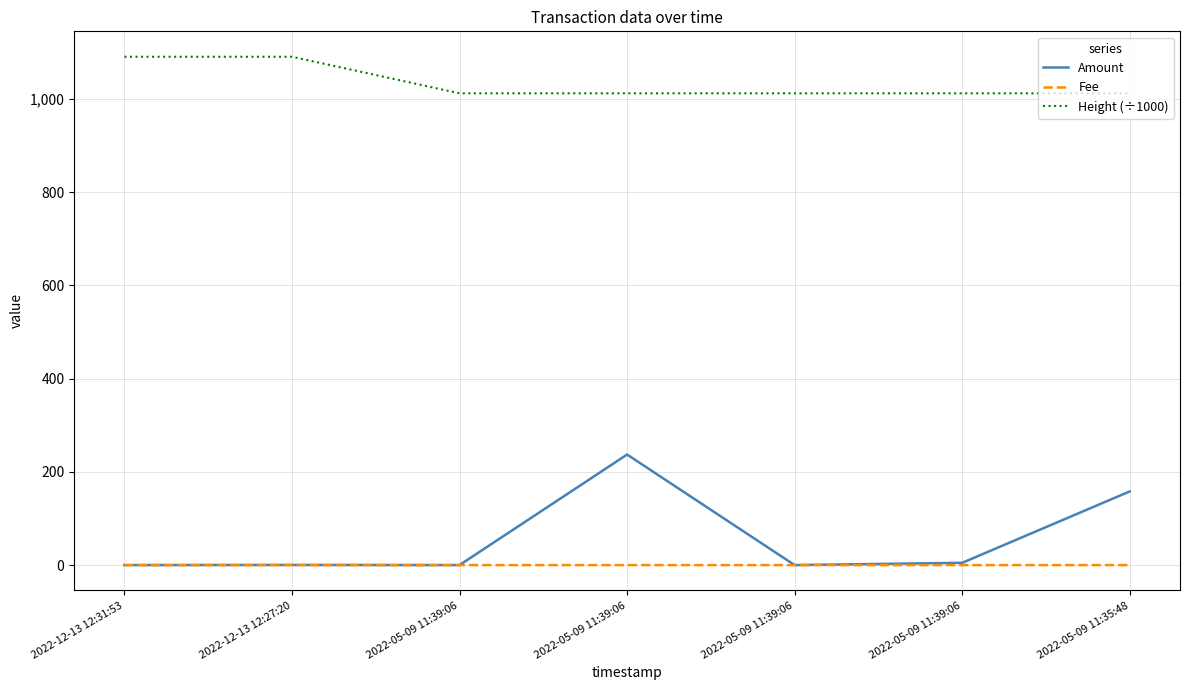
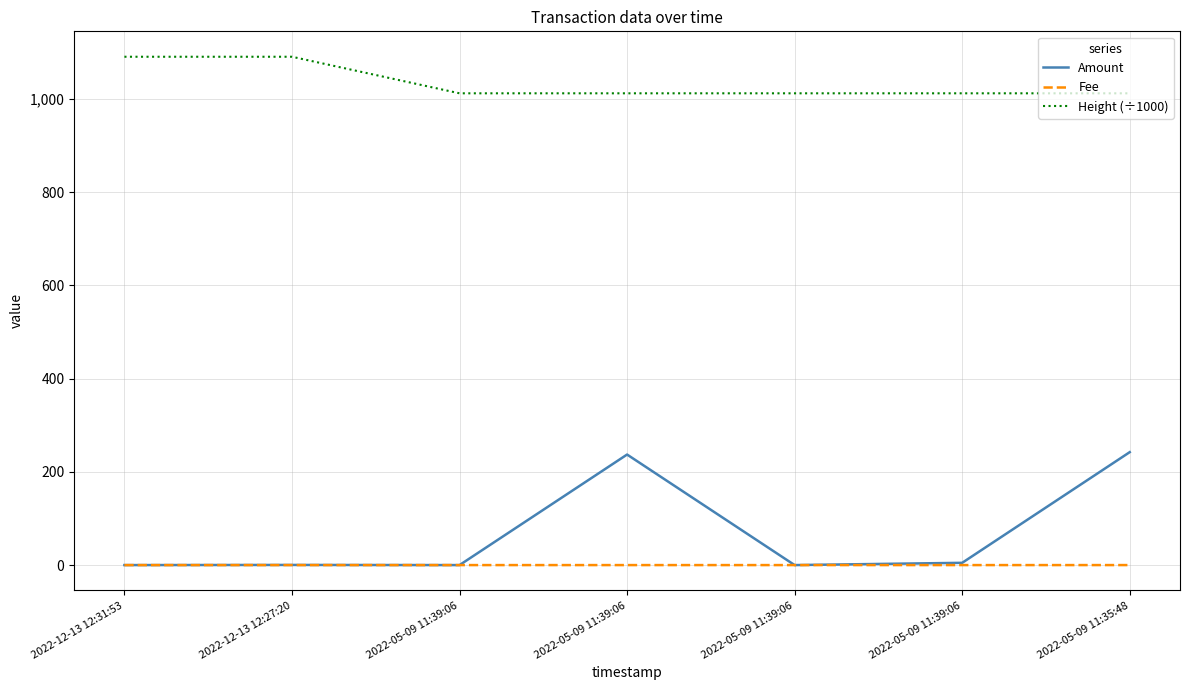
  {
    "Amount": {
-     "2022-05-09 11:35:48": "160"
+     "2022-05-09 11:35:48": "240"
    },
    "Fee": {
      "2022-05-09 11:35:48": "0"
    },
    "Height (÷1000)": {
      "2022-12-13 12:31:53": "1,090",
      "2022-12-13 12:27:20": "1,090"
    }
  }
